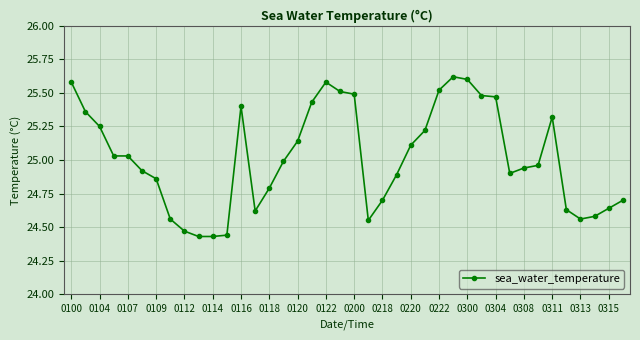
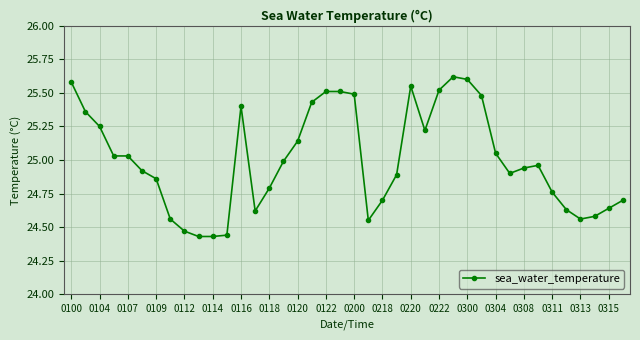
  {
    "0100": 25.58,
    "0104": 25.25,
    "0107": 25.03,
    "0109": 24.86,
    "0112": 24.47,
    "0114": 24.43,
    "0116": 25.40,
    "0118": 24.79,
    "0120": 25.14,
-   "0122": 25.58,
+   "0122": 25.51,
    "0200": 25.49,
    "0218": 24.70,
-   "0220": 25.11,
+   "0220": 25.55,
    "0222": 25.52,
    "0300": 25.60,
-   "0304": 25.47,
+   "0304": 25.05,
    "0308": 24.94,
-   "0311": 25.32,
+   "0311": 24.76,
    "0313": 24.56,
    "0315": 24.64
  }
